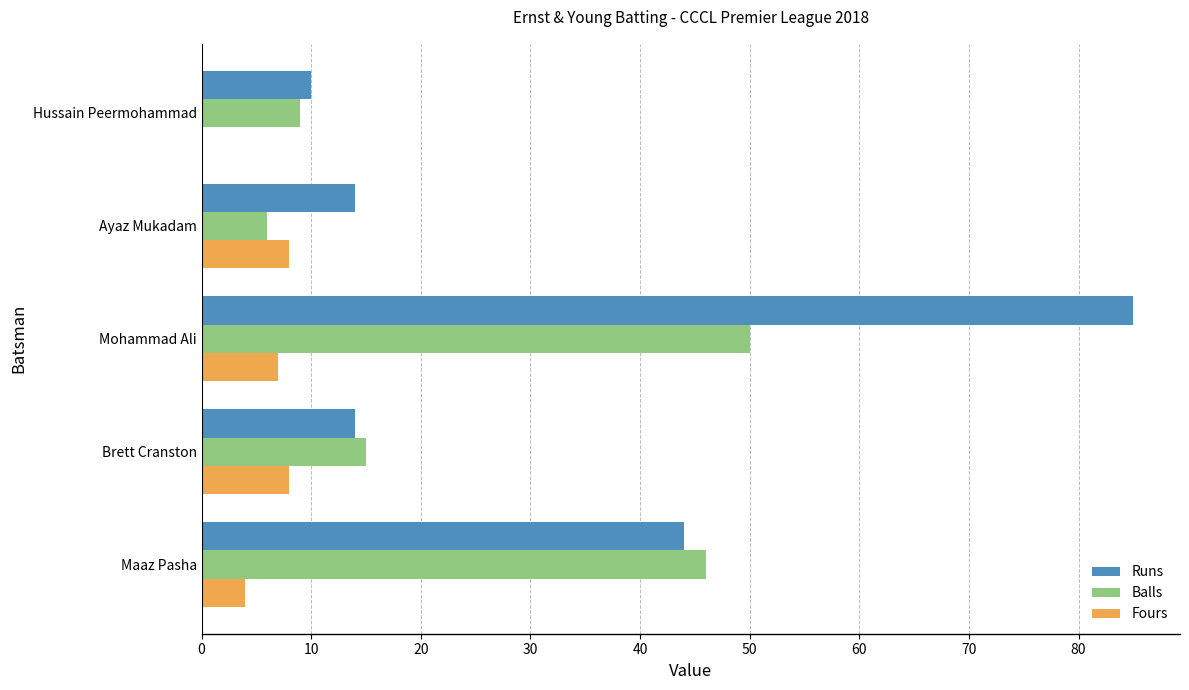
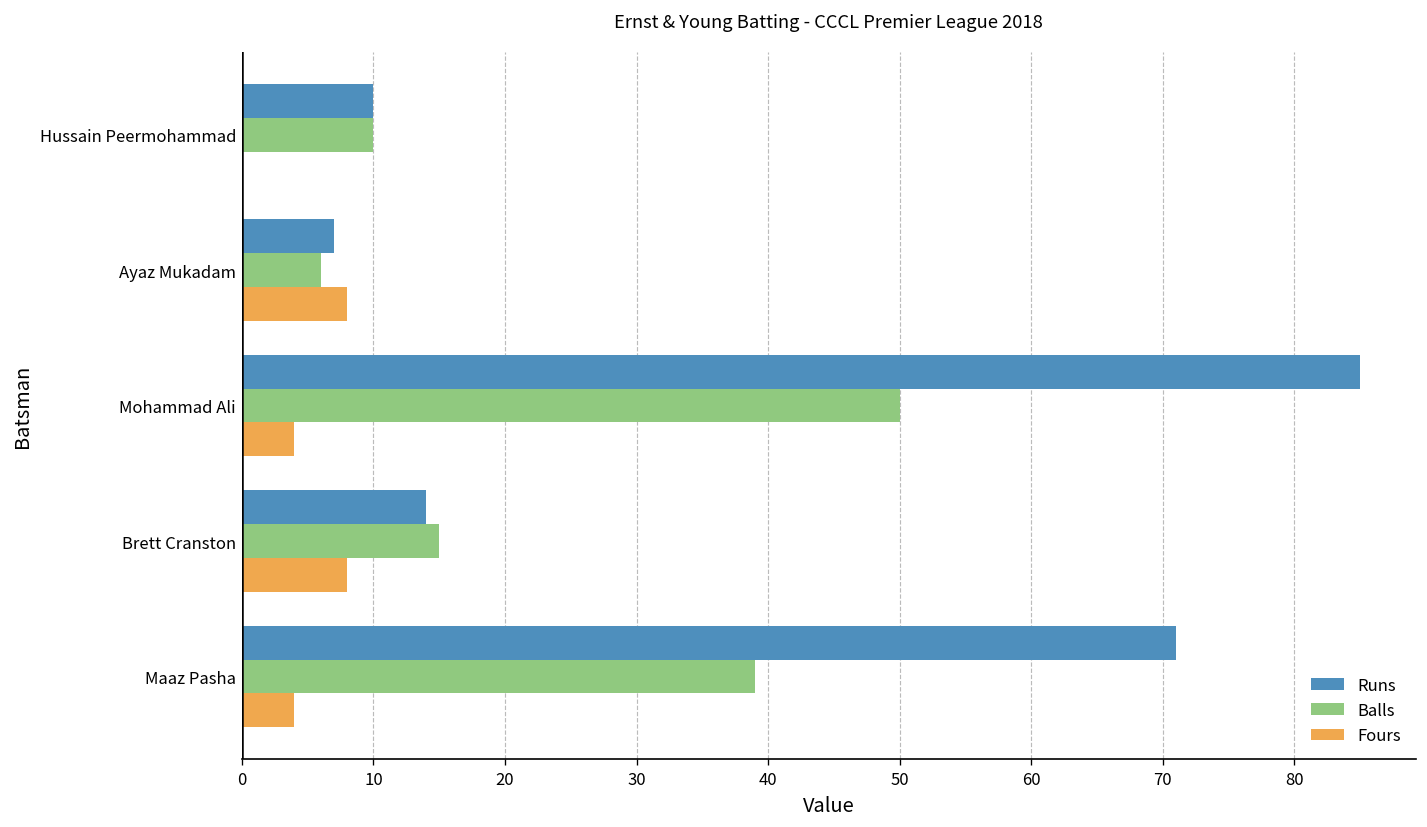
  {
    "Runs": {
      "Hussain Peermohammad": 10,
-     "Ayaz Mukadam": 14,
+     "Ayaz Mukadam": 7,
      "Mohammad Ali": 85,
      "Brett Cranston": 14,
-     "Maaz Pasha": 44
+     "Maaz Pasha": 71
    },
    "Balls": {
-     "Hussain Peermohammad": 9,
+     "Hussain Peermohammad": 10,
      "Ayaz Mukadam": 6,
      "Mohammad Ali": 50,
      "Brett Cranston": 15,
-     "Maaz Pasha": 46
+     "Maaz Pasha": 39
    },
    "Fours": {
      "Hussain Peermohammad": 0,
      "Ayaz Mukadam": 8,
-     "Mohammad Ali": 7,
+     "Mohammad Ali": 4,
      "Brett Cranston": 8,
      "Maaz Pasha": 4
    }
  }
